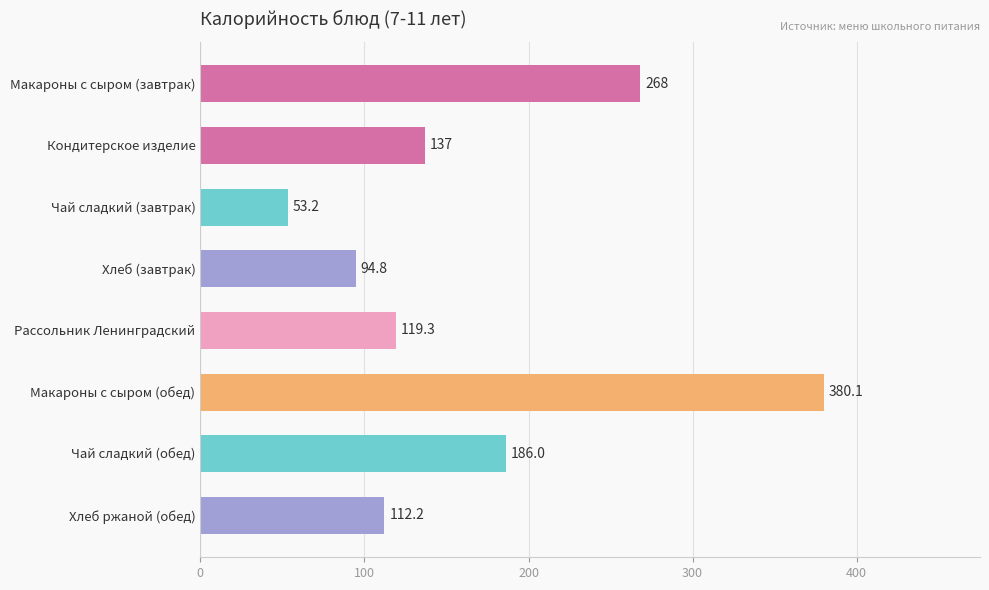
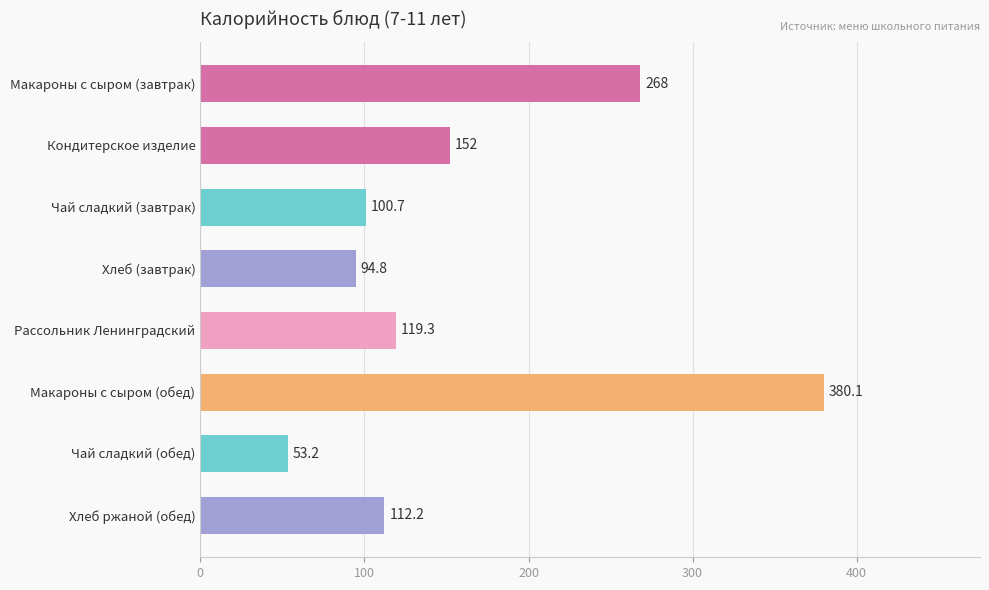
  {
    "Макароны с сыром (завтрак)": 268,
-   "Кондитерское изделие": 137,
-   "Чай сладкий (завтрак)": 53.2,
+   "Кондитерское изделие": 152,
+   "Чай сладкий (завтрак)": 100.7,
    "Хлеб (завтрак)": 94.8,
    "Рассольник Ленинградский": 119.3,
    "Макароны с сыром (обед)": 380.1,
-   "Чай сладкий (обед)": 186.0,
+   "Чай сладкий (обед)": 53.2,
    "Хлеб ржаной (обед)": 112.2
  }
